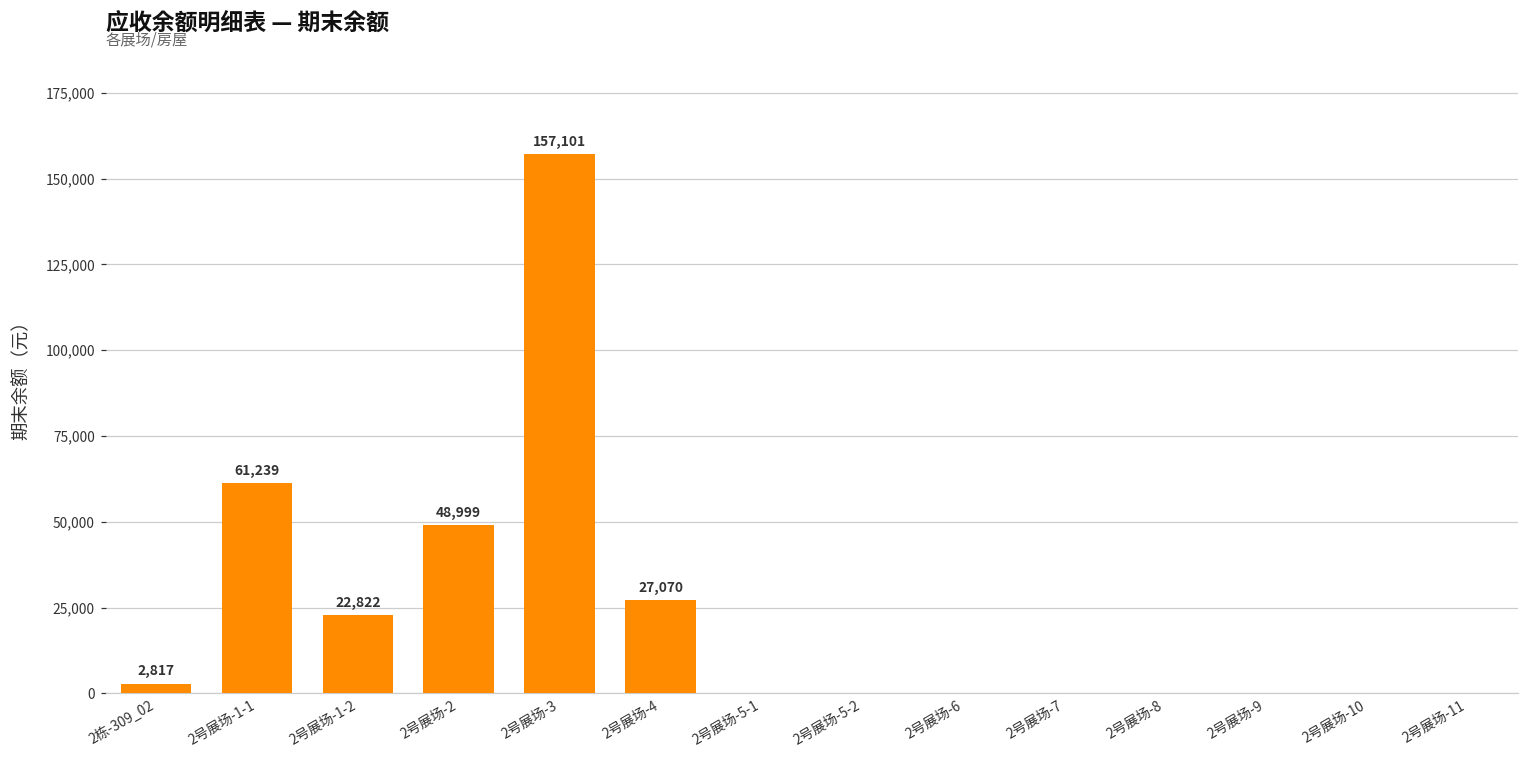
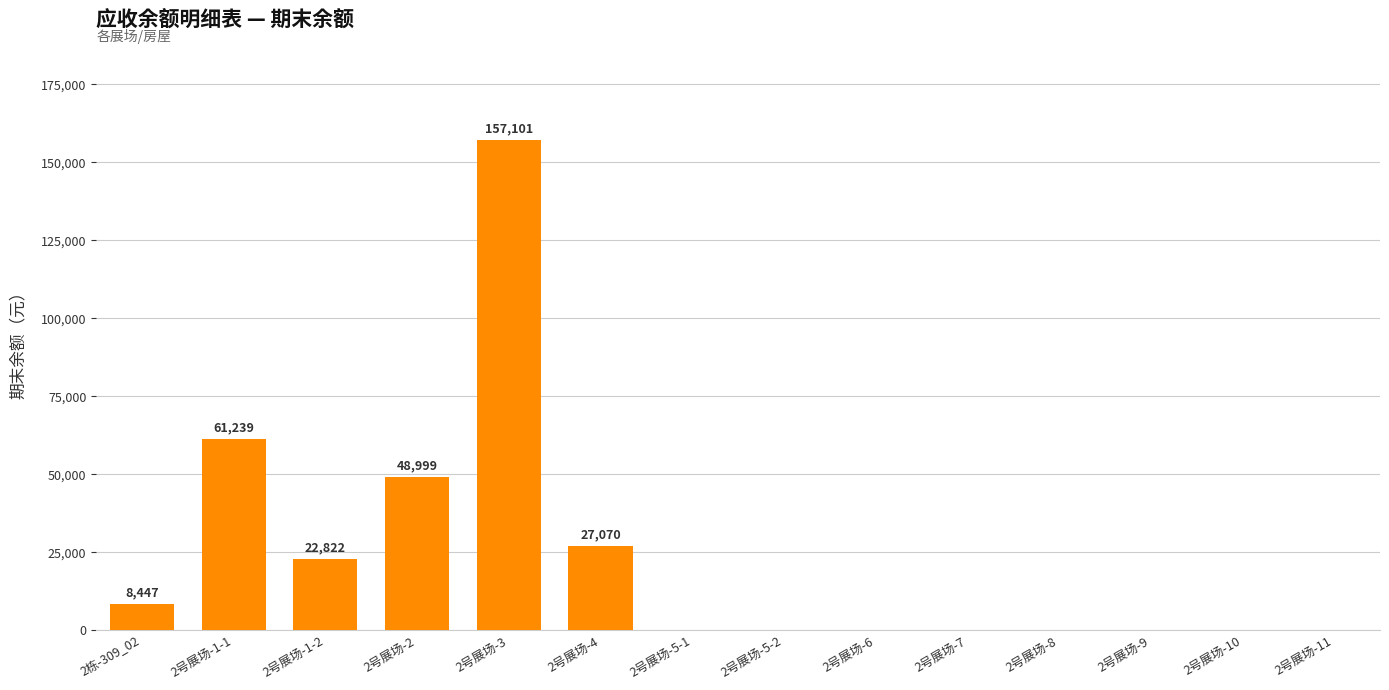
  {
-   "2栋-309_02": "2,817",
+   "2栋-309_02": "8,447",
    "2号展场-1-1": "61,239",
    "2号展场-1-2": "22,822",
    "2号展场-2": "48,999",
    "2号展场-3": "157,101",
    "2号展场-4": "27,070"
  }
